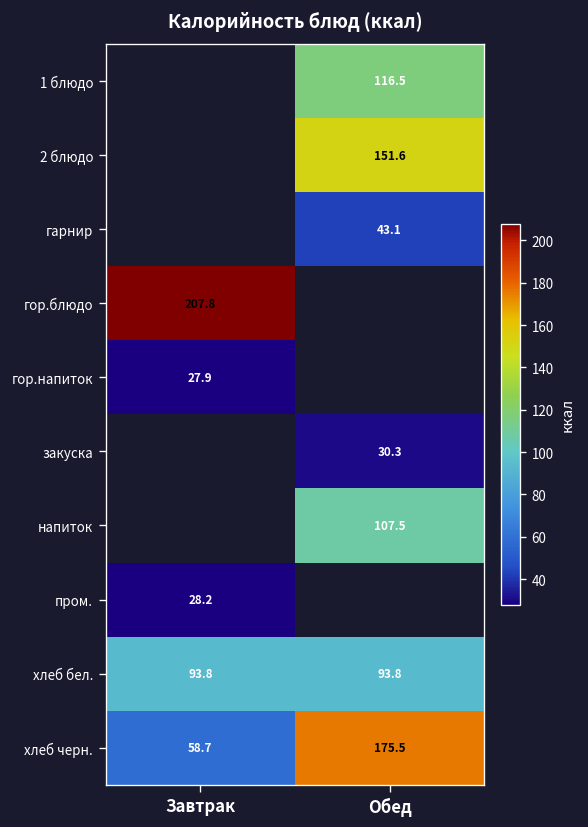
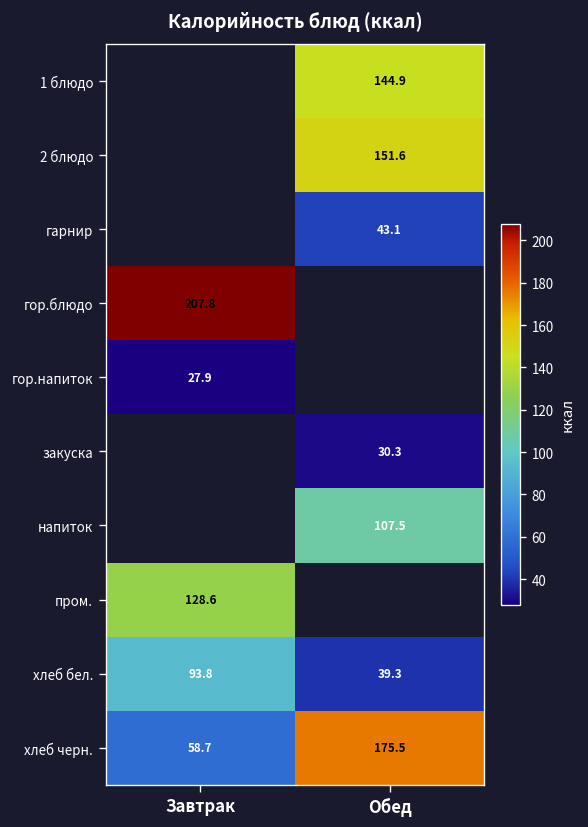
  {
    "1 блюдо": {
-     "Обед": 116.5
+     "Обед": 144.9
    },
    "2 блюдо": {
      "Обед": 151.6
    },
    "гарнир": {
      "Обед": 43.1
    },
    "гор.блюдо": {
      "Завтрак": 207.8
    },
    "гор.напиток": {
      "Завтрак": 27.9
    },
    "закуска": {
      "Обед": 30.3
    },
    "напиток": {
      "Обед": 107.5
    },
    "пром.": {
-     "Завтрак": 28.2
+     "Завтрак": 128.6
    },
    "хлеб бел.": {
      "Завтрак": 93.8,
-     "Обед": 93.8
+     "Обед": 39.3
    },
    "хлеб черн.": {
      "Завтрак": 58.7,
      "Обед": 175.5
    }
  }
